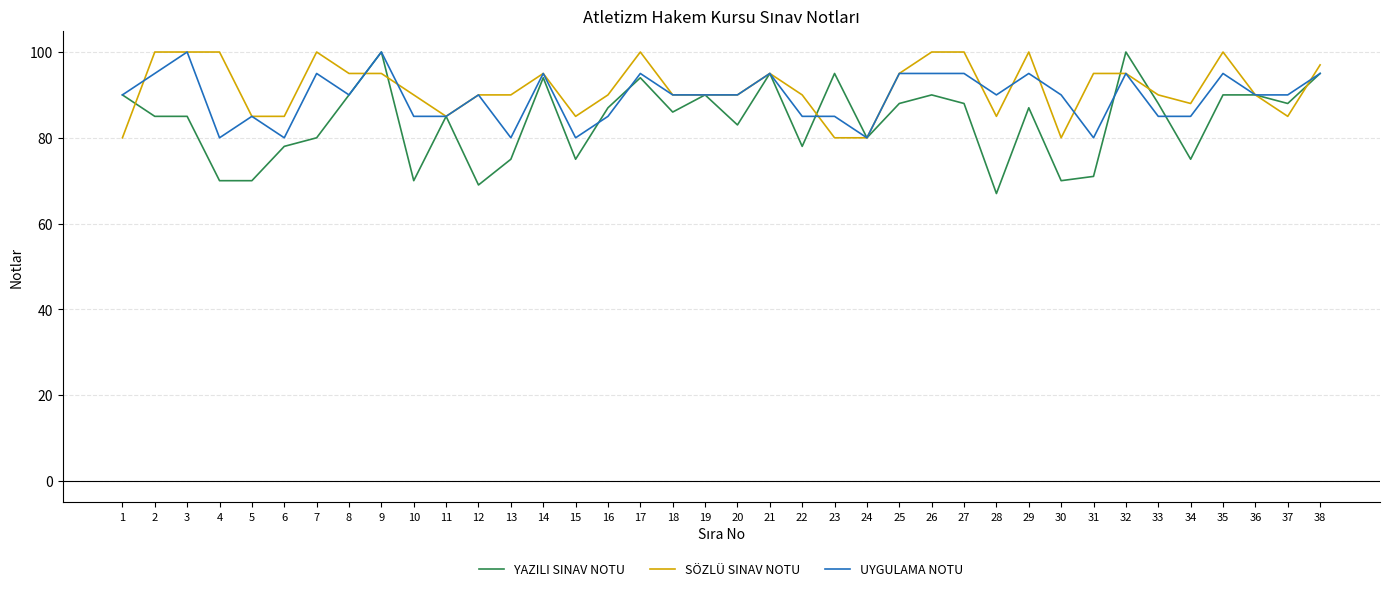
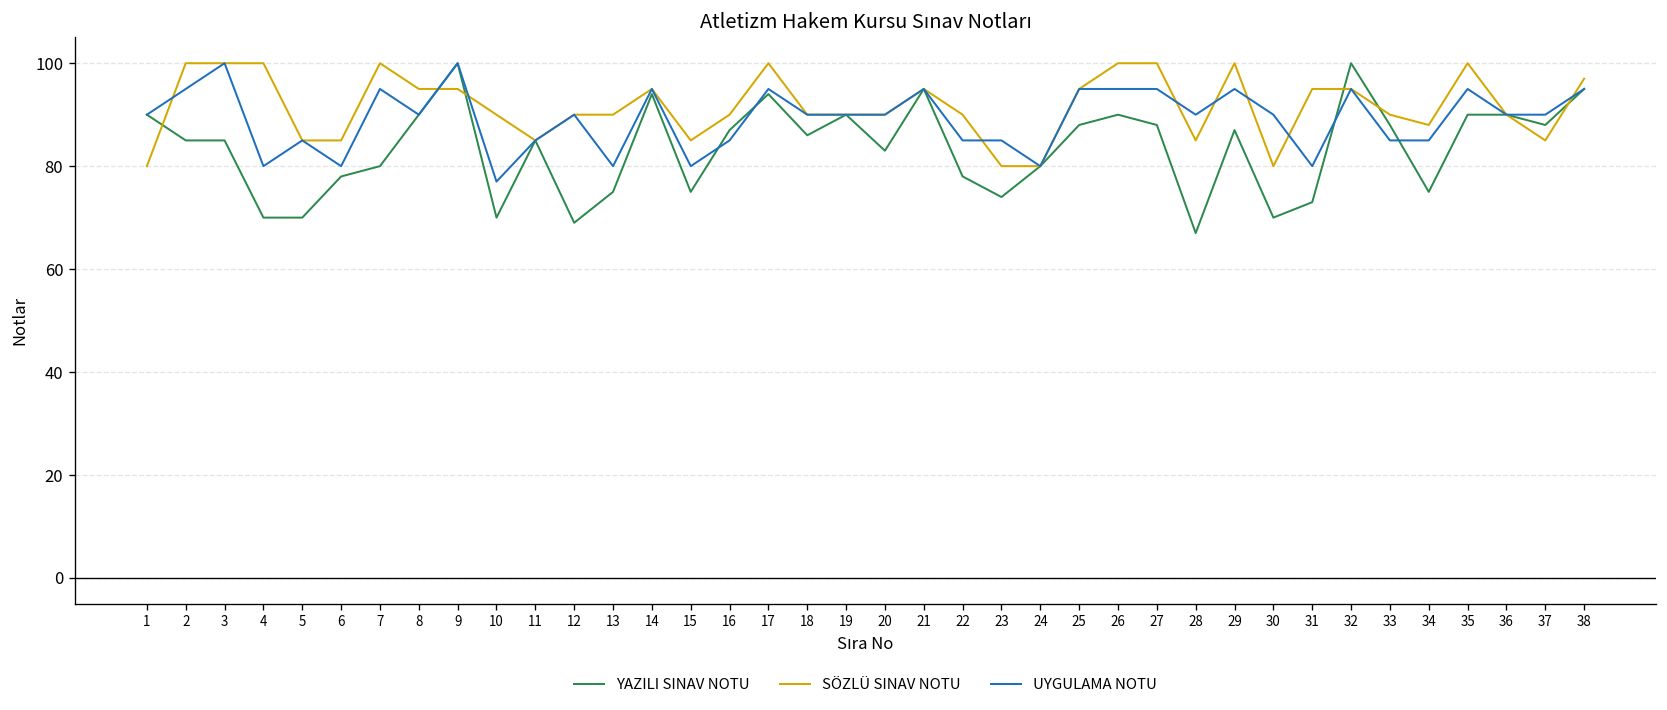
  {
    "YAZILI SINAV NOTU": {
      "2": 85,
      "3": 85,
      "4": 70,
      "5": 70,
      "6": 78,
      "7": 80,
      "10": 70,
      "12": 69,
      "13": 75,
      "14": 94,
      "15": 75,
      "16": 87,
      "17": 94,
      "18": 86,
      "20": 83,
      "22": 78,
-     "23": 95,
+     "23": 74,
      "25": 88,
      "26": 90,
      "27": 88,
      "28": 67,
      "29": 87,
      "30": 70,
-     "31": 71,
+     "31": 73,
      "32": 100,
      "33": 88,
      "34": 75,
      "35": 90,
      "37": 88
    },
    "SÖZLÜ SINAV NOTU": {
      "1": 80,
      "2": 100,
      "4": 100,
      "6": 85,
      "7": 100,
      "8": 95,
      "9": 95,
      "10": 90,
      "13": 90,
      "15": 85,
      "16": 90,
      "17": 100,
      "22": 90,
      "23": 80,
      "26": 100,
      "27": 100,
      "28": 85,
      "29": 100,
      "30": 80,
      "31": 95,
      "33": 90,
      "34": 88,
      "35": 100,
      "37": 85,
      "38": 97
    },
    "UYGULAMA NOTU": {
      "2": 95,
      "4": 80,
      "6": 80,
      "7": 95,
-     "10": 85,
+     "10": 77,
      "13": 80,
      "15": 80,
      "16": 85,
      "17": 95,
      "22": 85,
      "23": 85,
      "26": 95,
      "27": 95,
      "28": 90,
      "29": 95,
      "30": 90,
      "31": 80,
      "33": 85,
      "34": 85,
      "35": 95,
      "37": 90
    }
  }
